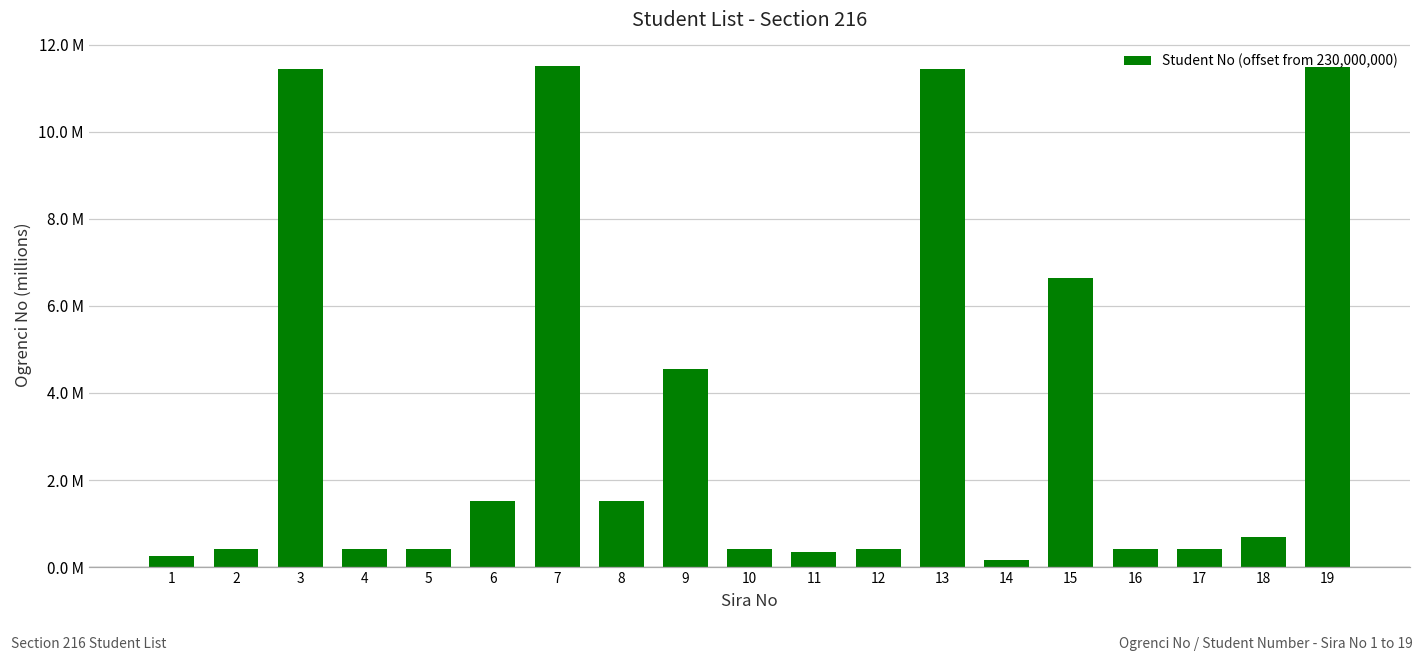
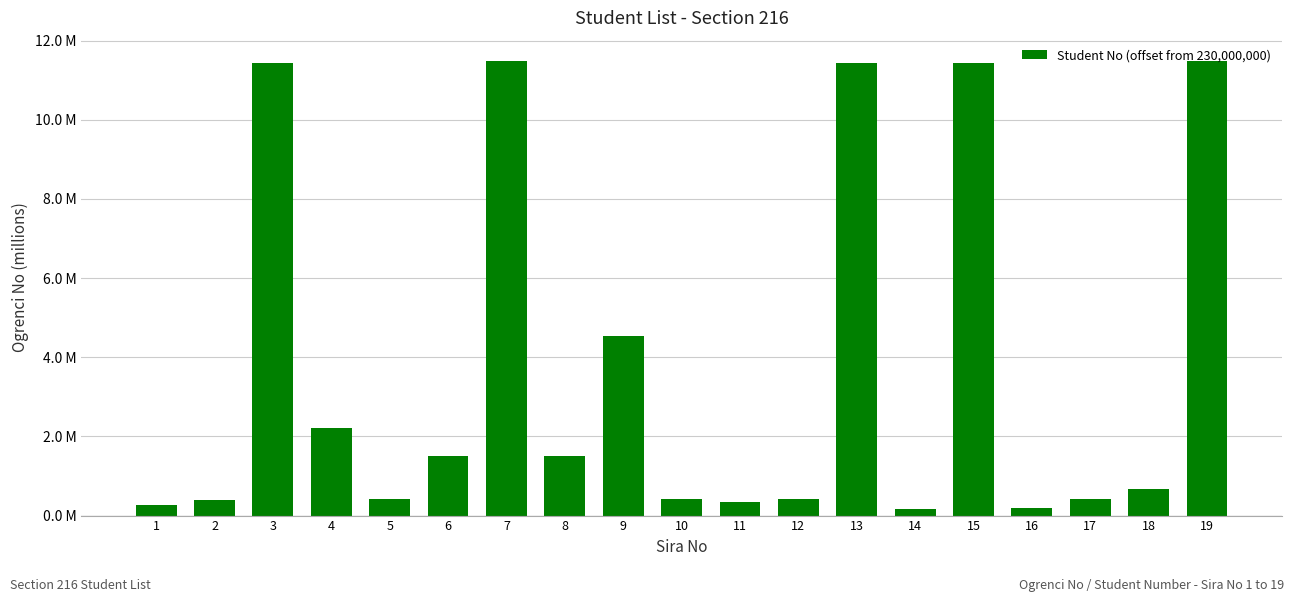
  {
    "1": 300000,
    "2": 400000,
    "3": 11400000,
-   "4": 400000,
+   "4": 2200000,
    "5": 400000,
    "6": 1500000,
    "7": 11500000,
    "8": 1500000,
    "9": 4500000,
    "10": 400000,
    "11": 300000,
    "12": 400000,
    "13": 11400000,
    "14": 200000,
-   "15": 6600000,
-   "16": 400000,
+   "15": 11400000,
+   "16": 200000,
    "17": 400000,
    "18": 700000,
    "19": 11500000
  }
